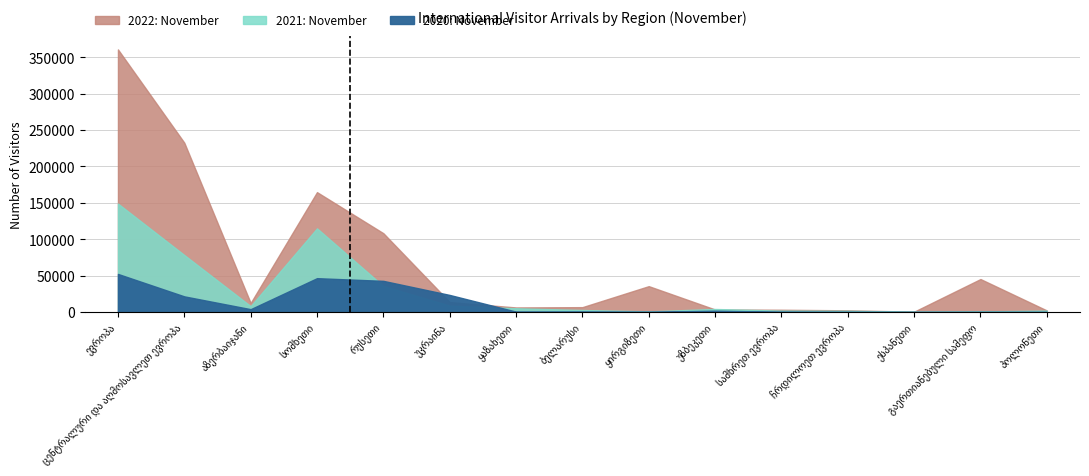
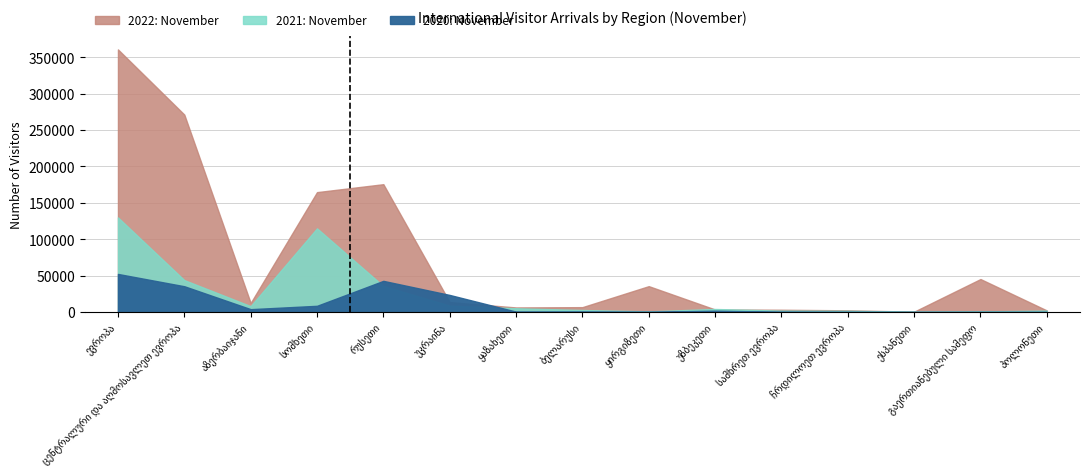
  {
    "2022: November": {
      "ევროპა": 360000,
-     "ცენტრალური და აღმოსავლეთ ევროპა": 230000,
+     "ცენტრალური და აღმოსავლეთ ევროპა": 270000,
      "აზერბაიჯანი": 10000,
      "სომხეთი": 160000,
-     "რუსეთი": 110000,
+     "რუსეთი": 180000,
      "უკრაინა": 10000,
      "ბელარუსი": 10000,
      "ყირგიზეთი": 40000,
      "გაერთიანებული სამეფო": 50000
    },
    "2021: November": {
-     "ევროპა": 150000,
-     "ცენტრალური და აღმოსავლეთ ევროპა": 80000,
+     "ევროპა": 130000,
+     "ცენტრალური და აღმოსავლეთ ევროპა": 40000,
      "აზერბაიჯანი": 10000,
      "სომხეთი": 110000,
      "რუსეთი": 40000,
      "უკრაინა": 10000
    },
    "2020: November": {
      "ევროპა": 50000,
-     "ცენტრალური და აღმოსავლეთ ევროპა": 20000,
+     "ცენტრალური და აღმოსავლეთ ევროპა": 40000,
      "აზერბაიჯანი": 0,
-     "სომხეთი": 50000,
+     "სომხეთი": 10000,
      "რუსეთი": 40000,
      "უკრაინა": 20000,
      "ყაზახეთი": 0
    }
  }
